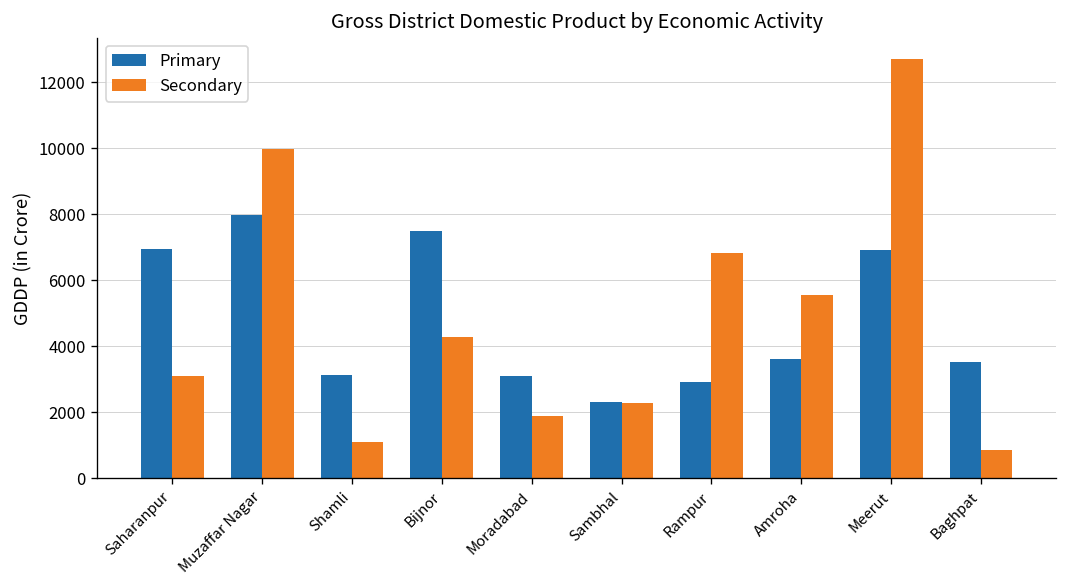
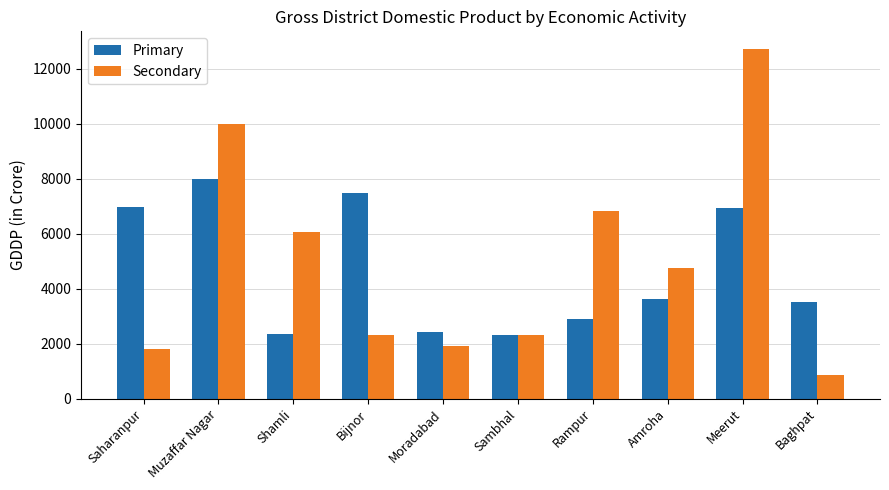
  {
    "Primary": {
      "Saharanpur": 7000,
      "Muzaffar Nagar": 8000,
-     "Shamli": 3100,
+     "Shamli": 2400,
      "Bijnor": 7500,
-     "Moradabad": 3100,
+     "Moradabad": 2400,
      "Sambhal": 2300,
      "Rampur": 2900,
      "Amroha": 3600,
      "Meerut": 6900,
      "Baghpat": 3500
    },
    "Secondary": {
-     "Saharanpur": 3100,
+     "Saharanpur": 1800,
      "Muzaffar Nagar": 10000,
-     "Shamli": 1100,
-     "Bijnor": 4300,
+     "Shamli": 6100,
+     "Bijnor": 2300,
      "Moradabad": 1900,
      "Sambhal": 2300,
      "Rampur": 6800,
-     "Amroha": 5600,
+     "Amroha": 4800,
      "Meerut": 12700,
      "Baghpat": 900
    }
  }
